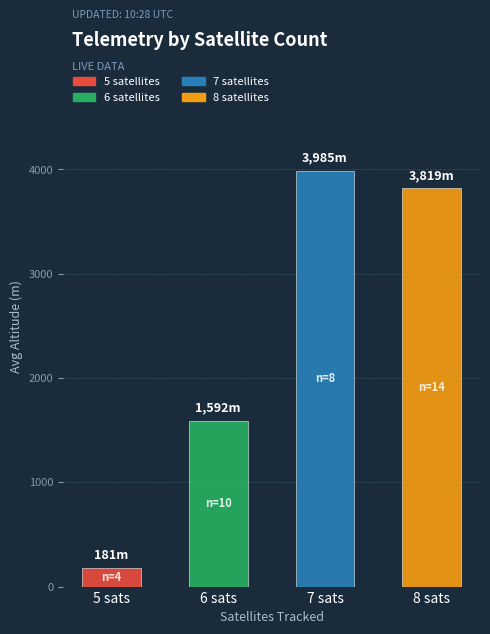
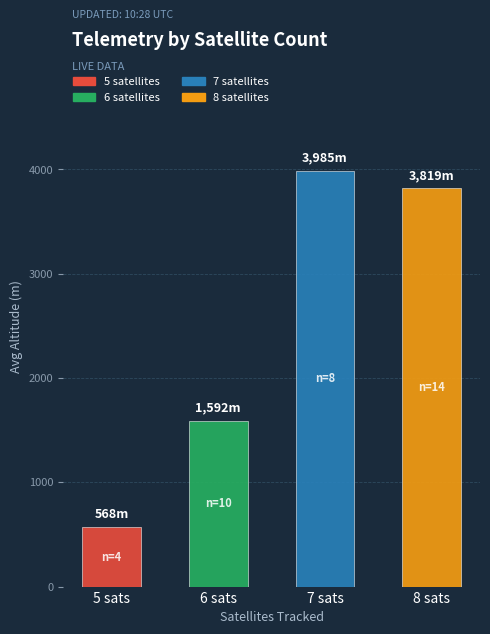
  {
-   "5 sats": "181m",
+   "5 sats": "568m",
    "6 sats": "1,592m",
    "7 sats": "3,985m",
    "8 sats": "3,819m"
  }
